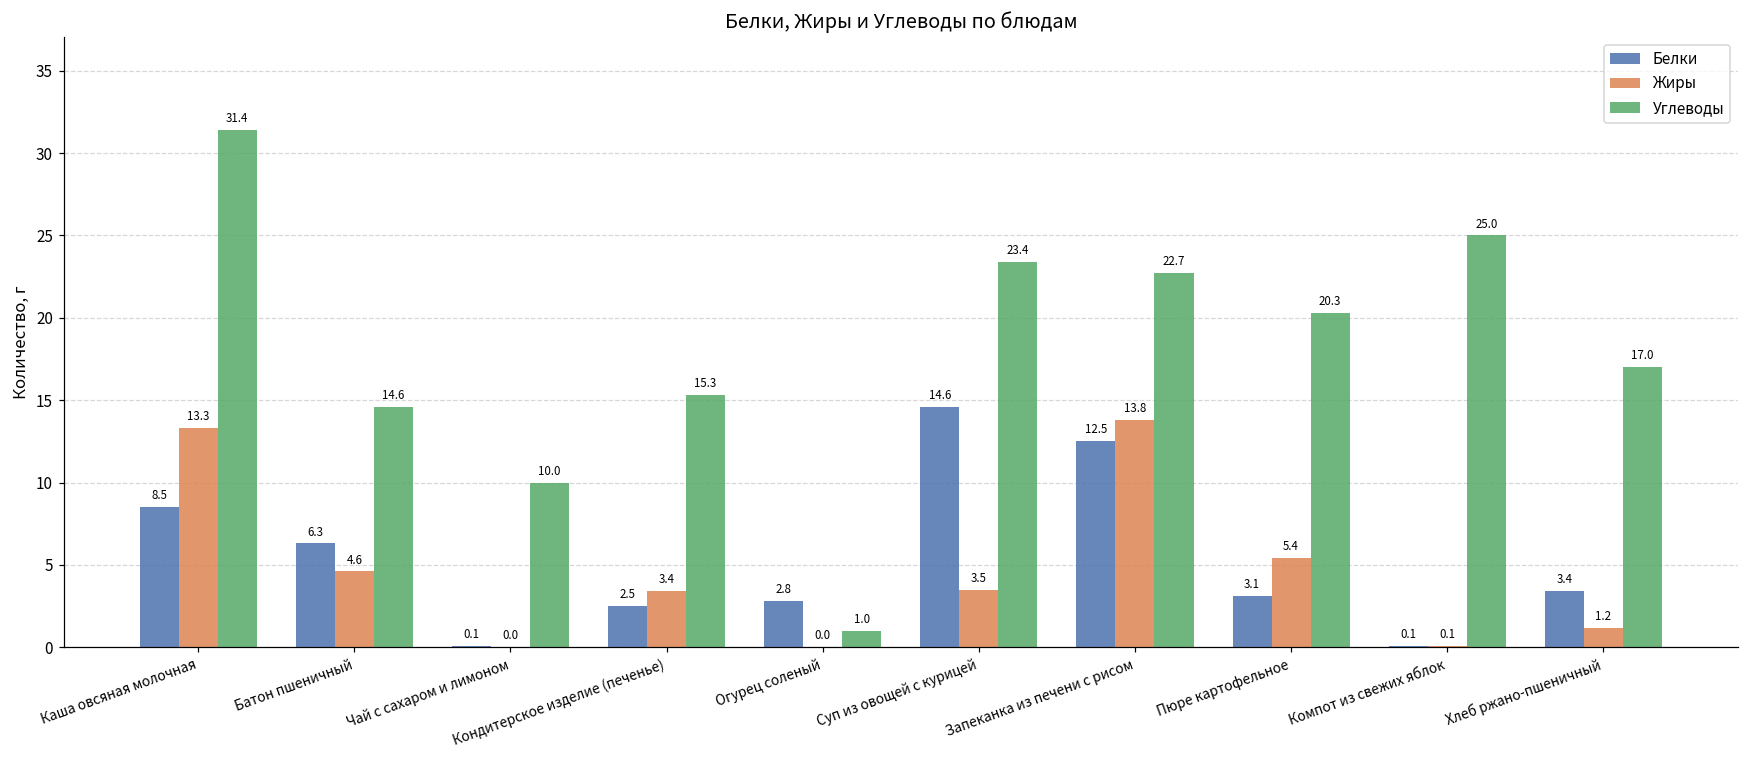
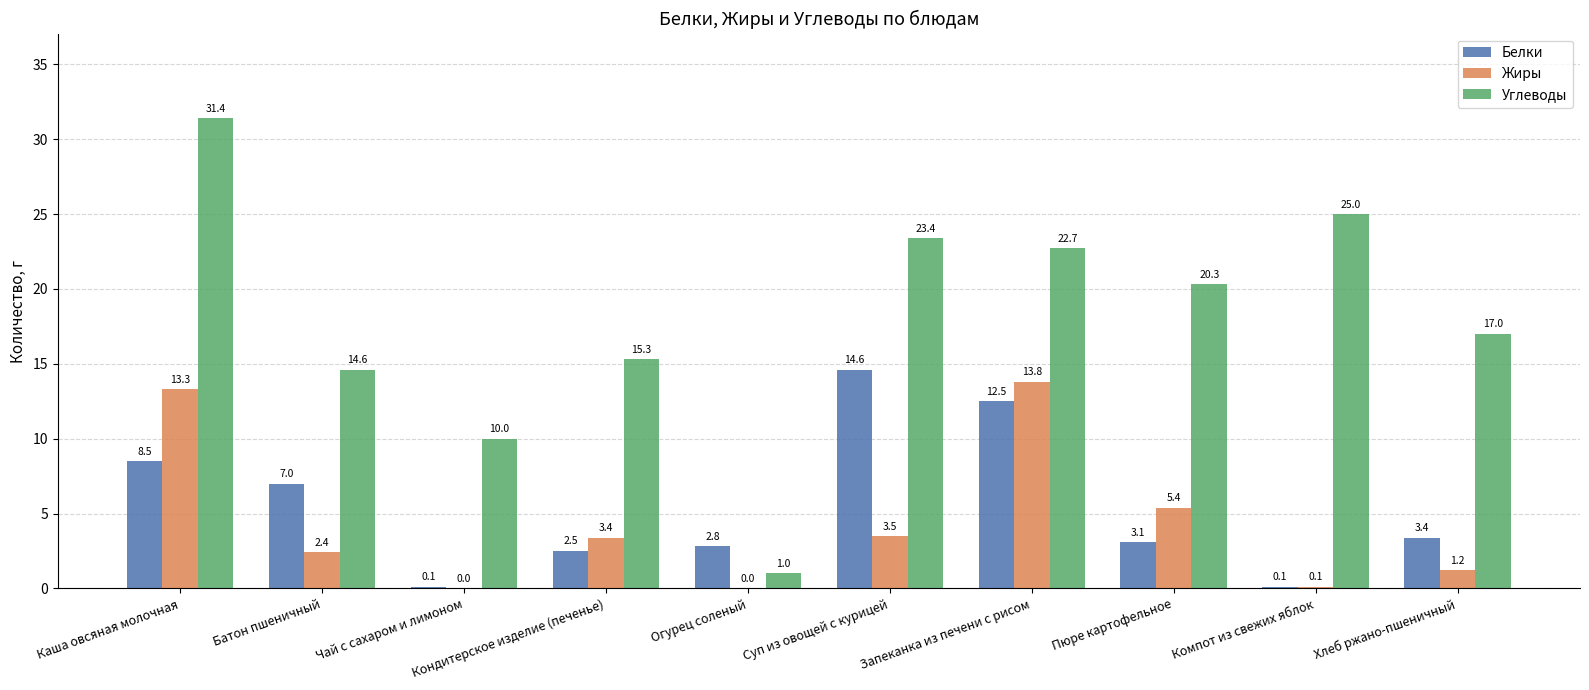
  {
    "Белки": {
      "Каша овсяная молочная": 8.5,
-     "Батон пшеничный": 6.3,
+     "Батон пшеничный": 7.0,
      "Чай с сахаром и лимоном": 0.1,
      "Кондитерское изделие (печенье)": 2.5,
      "Огурец соленый": 2.8,
      "Суп из овощей с курицей": 14.6,
      "Запеканка из печени с рисом": 12.5,
      "Пюре картофельное": 3.1,
      "Компот из свежих яблок": 0.1,
      "Хлеб ржано-пшеничный": 3.4
    },
    "Жиры": {
      "Каша овсяная молочная": 13.3,
-     "Батон пшеничный": 4.6,
+     "Батон пшеничный": 2.4,
      "Чай с сахаром и лимоном": 0.0,
      "Кондитерское изделие (печенье)": 3.4,
      "Огурец соленый": 0.0,
      "Суп из овощей с курицей": 3.5,
      "Запеканка из печени с рисом": 13.8,
      "Пюре картофельное": 5.4,
      "Компот из свежих яблок": 0.1,
      "Хлеб ржано-пшеничный": 1.2
    },
    "Углеводы": {
      "Каша овсяная молочная": 31.4,
      "Батон пшеничный": 14.6,
      "Чай с сахаром и лимоном": 10.0,
      "Кондитерское изделие (печенье)": 15.3,
      "Огурец соленый": 1.0,
      "Суп из овощей с курицей": 23.4,
      "Запеканка из печени с рисом": 22.7,
      "Пюре картофельное": 20.3,
      "Компот из свежих яблок": 25.0,
      "Хлеб ржано-пшеничный": 17.0
    }
  }
